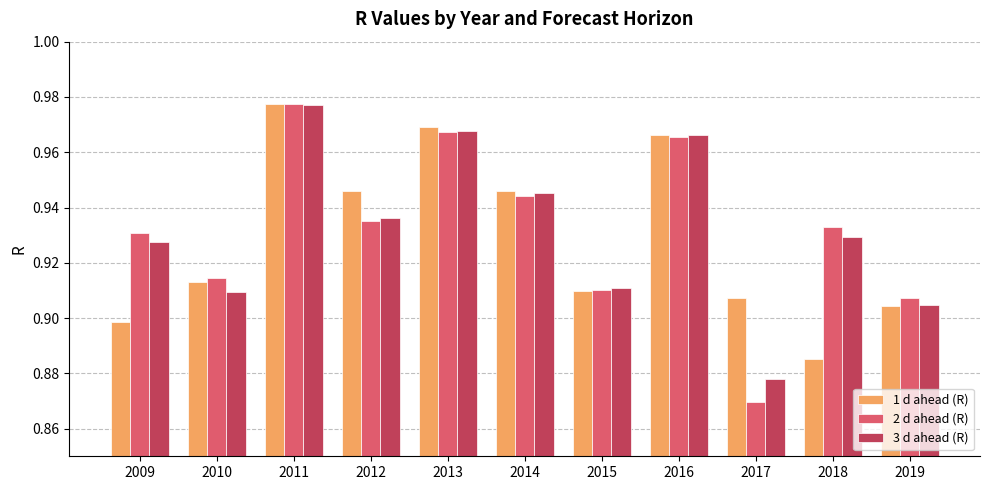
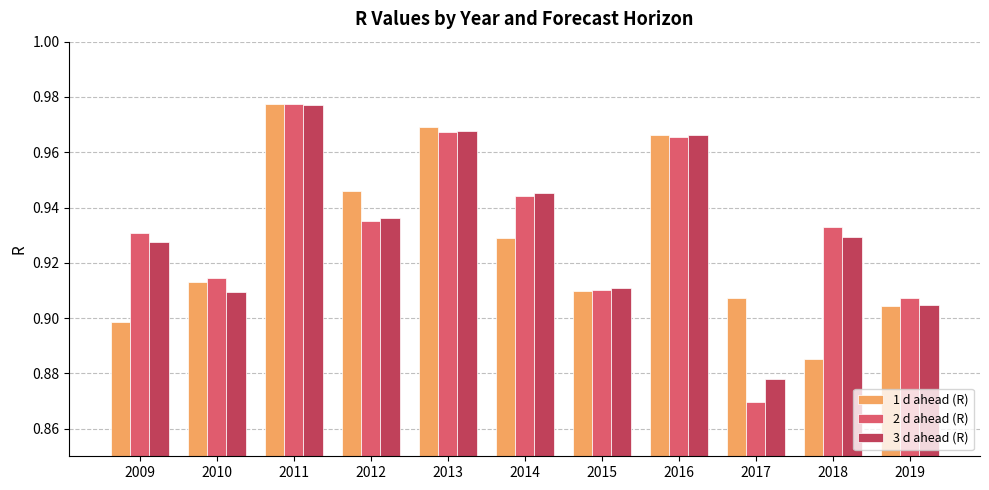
  {
    "1 d ahead (R)": {
      "2009": 0.898,
      "2010": 0.913,
      "2011": 0.977,
      "2012": 0.946,
      "2013": 0.969,
-     "2014": 0.946,
+     "2014": 0.929,
      "2015": 0.910,
      "2016": 0.966,
      "2017": 0.907,
      "2018": 0.885,
      "2019": 0.904
    }
  }
